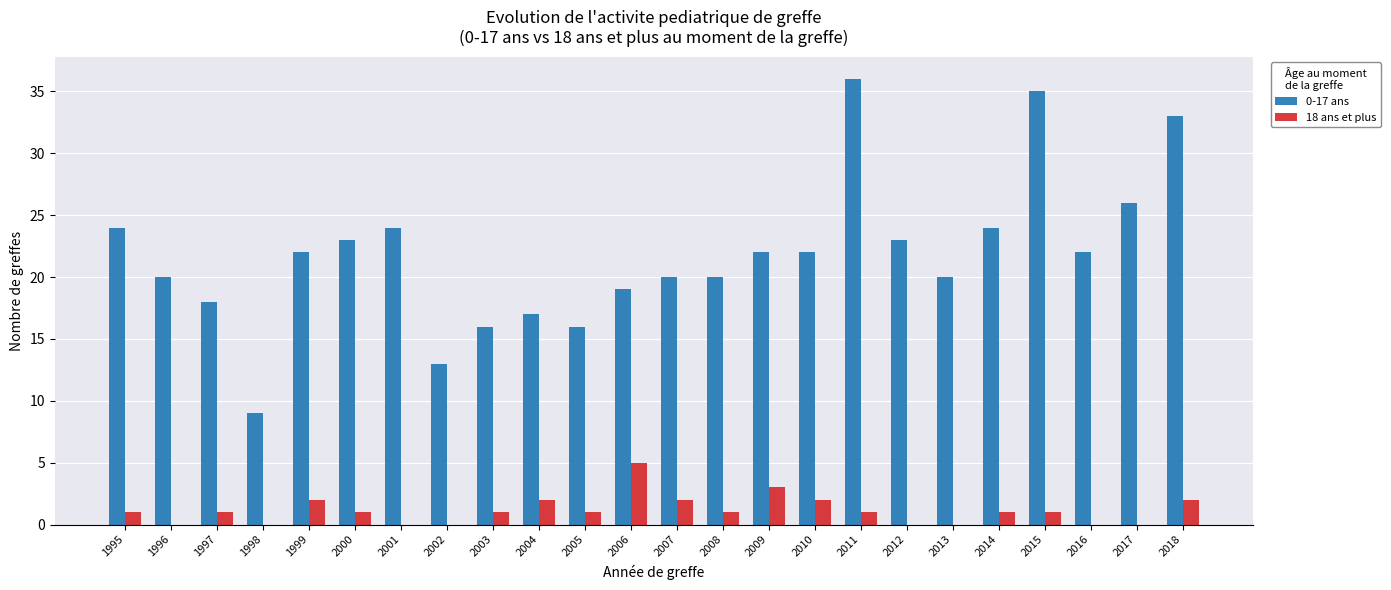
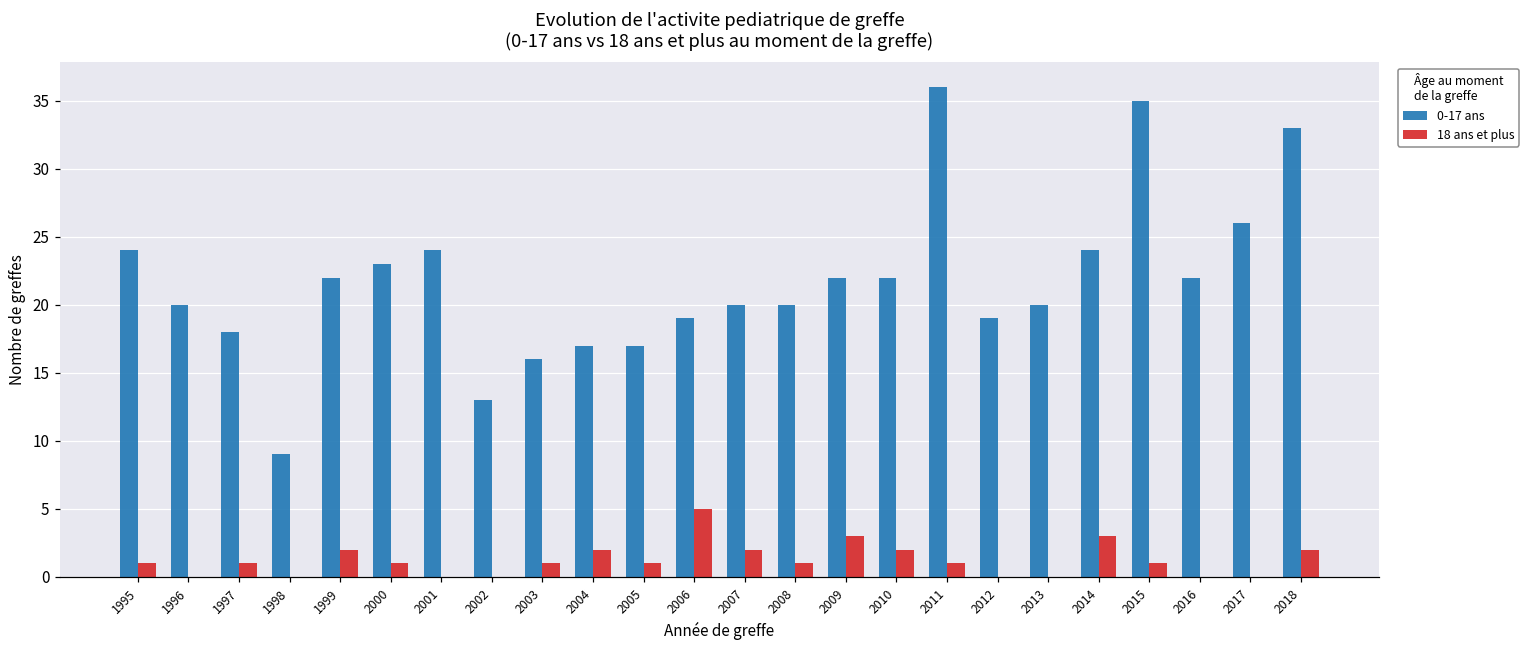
  {
    "0-17 ans": {
      "1995": 24,
      "1996": 20,
      "1997": 18,
      "1998": 9,
      "1999": 22,
      "2000": 23,
      "2001": 24,
      "2002": 13,
      "2003": 16,
      "2004": 17,
-     "2005": 16,
+     "2005": 17,
      "2006": 19,
      "2007": 20,
      "2008": 20,
      "2009": 22,
      "2010": 22,
      "2011": 36,
-     "2012": 23,
+     "2012": 19,
      "2013": 20,
      "2014": 24,
      "2015": 35,
      "2016": 22,
      "2017": 26,
      "2018": 33
    },
    "18 ans et plus": {
      "1995": 1,
      "1996": 0,
      "1997": 1,
      "1998": 0,
      "1999": 2,
      "2000": 1,
      "2001": 0,
      "2002": 0,
      "2003": 1,
      "2004": 2,
      "2005": 1,
      "2006": 5,
      "2007": 2,
      "2008": 1,
      "2009": 3,
      "2010": 2,
      "2011": 1,
      "2012": 0,
      "2013": 0,
-     "2014": 1,
+     "2014": 3,
      "2015": 1,
      "2016": 0,
      "2017": 0,
      "2018": 2
    }
  }
